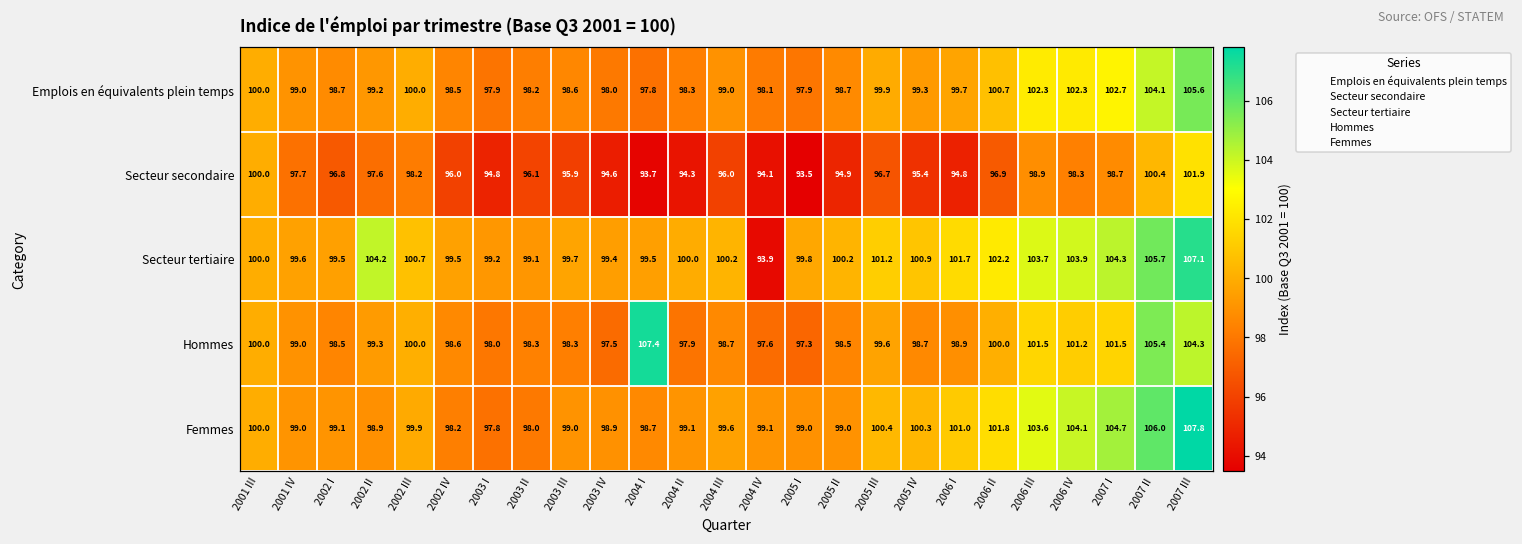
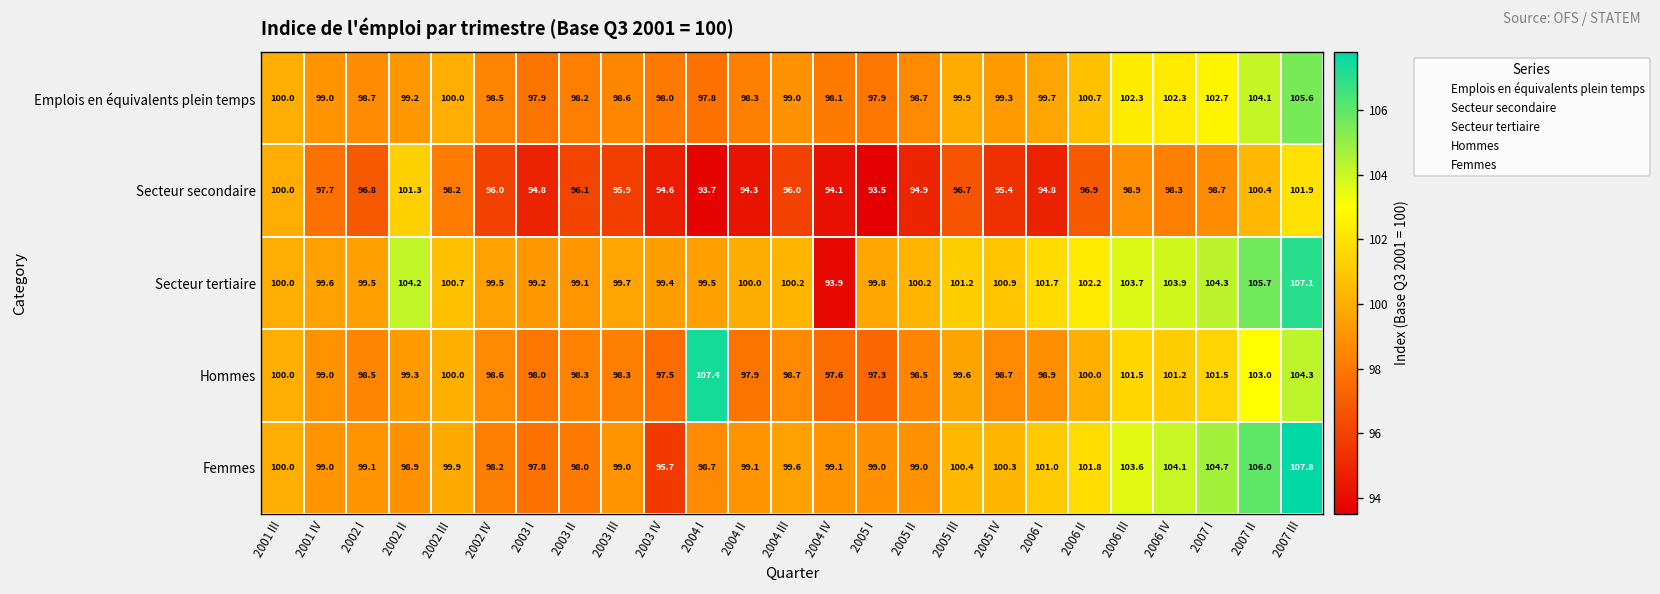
  {
    "Emplois en équivalents plein temps": {
      "2001 III": 100.0,
      "2001 IV": 99.0,
      "2002 I": 98.7,
      "2002 II": 99.2,
      "2002 III": 100.0,
      "2002 IV": 98.5,
      "2003 I": 97.9,
      "2003 II": 98.2,
      "2003 III": 98.6,
      "2003 IV": 98.0,
      "2004 I": 97.8,
      "2004 II": 98.3,
      "2004 III": 99.0,
      "2004 IV": 98.1,
      "2005 I": 97.9,
      "2005 II": 98.7,
      "2005 III": 99.9,
      "2005 IV": 99.3,
      "2006 I": 99.7,
      "2006 II": 100.7,
      "2006 III": 102.3,
      "2006 IV": 102.3,
      "2007 I": 102.7,
      "2007 II": 104.1,
      "2007 III": 105.6
    },
    "Secteur secondaire": {
      "2001 III": 100.0,
      "2001 IV": 97.7,
      "2002 I": 96.8,
-     "2002 II": 97.6,
+     "2002 II": 101.3,
      "2002 III": 98.2,
      "2002 IV": 96.0,
      "2003 I": 94.8,
      "2003 II": 96.1,
      "2003 III": 95.9,
      "2003 IV": 94.6,
      "2004 I": 93.7,
      "2004 II": 94.3,
      "2004 III": 96.0,
      "2004 IV": 94.1,
      "2005 I": 93.5,
      "2005 II": 94.9,
      "2005 III": 96.7,
      "2005 IV": 95.4,
      "2006 I": 94.8,
      "2006 II": 96.9,
      "2006 III": 98.9,
      "2006 IV": 98.3,
      "2007 I": 98.7,
      "2007 II": 100.4,
      "2007 III": 101.9
    },
    "Secteur tertiaire": {
      "2001 III": 100.0,
      "2001 IV": 99.6,
      "2002 I": 99.5,
      "2002 II": 104.2,
      "2002 III": 100.7,
      "2002 IV": 99.5,
      "2003 I": 99.2,
      "2003 II": 99.1,
      "2003 III": 99.7,
      "2003 IV": 99.4,
      "2004 I": 99.5,
      "2004 II": 100.0,
      "2004 III": 100.2,
      "2004 IV": 93.9,
      "2005 I": 99.8,
      "2005 II": 100.2,
      "2005 III": 101.2,
      "2005 IV": 100.9,
      "2006 I": 101.7,
      "2006 II": 102.2,
      "2006 III": 103.7,
      "2006 IV": 103.9,
      "2007 I": 104.3,
      "2007 II": 105.7,
      "2007 III": 107.1
    },
    "Hommes": {
      "2001 III": 100.0,
      "2001 IV": 99.0,
      "2002 I": 98.5,
      "2002 II": 99.3,
      "2002 III": 100.0,
      "2002 IV": 98.6,
      "2003 I": 98.0,
      "2003 II": 98.3,
      "2003 III": 98.3,
      "2003 IV": 97.5,
      "2004 I": 107.4,
      "2004 II": 97.9,
      "2004 III": 98.7,
      "2004 IV": 97.6,
      "2005 I": 97.3,
      "2005 II": 98.5,
      "2005 III": 99.6,
      "2005 IV": 98.7,
      "2006 I": 98.9,
      "2006 II": 100.0,
      "2006 III": 101.5,
      "2006 IV": 101.2,
      "2007 I": 101.5,
-     "2007 II": 105.4,
+     "2007 II": 103.0,
      "2007 III": 104.3
    },
    "Femmes": {
      "2001 III": 100.0,
      "2001 IV": 99.0,
      "2002 I": 99.1,
      "2002 II": 98.9,
      "2002 III": 99.9,
      "2002 IV": 98.2,
      "2003 I": 97.8,
      "2003 II": 98.0,
      "2003 III": 99.0,
-     "2003 IV": 98.9,
+     "2003 IV": 95.7,
      "2004 I": 98.7,
      "2004 II": 99.1,
      "2004 III": 99.6,
      "2004 IV": 99.1,
      "2005 I": 99.0,
      "2005 II": 99.0,
      "2005 III": 100.4,
      "2005 IV": 100.3,
      "2006 I": 101.0,
      "2006 II": 101.8,
      "2006 III": 103.6,
      "2006 IV": 104.1,
      "2007 I": 104.7,
      "2007 II": 106.0,
      "2007 III": 107.8
    }
  }
